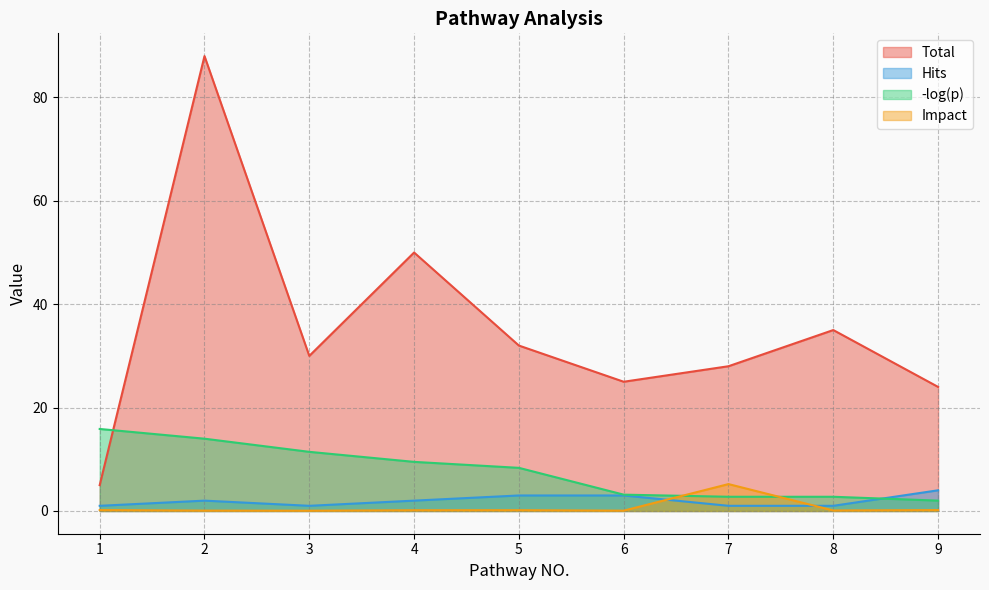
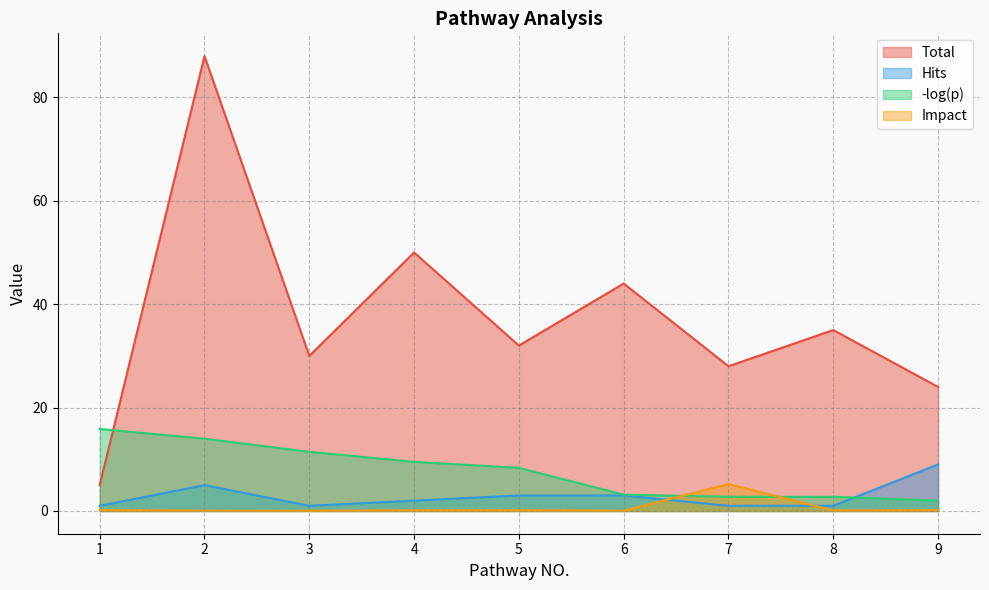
  {
    "Total": {
      "1": 5,
      "2": 88,
      "3": 30,
      "4": 50,
      "5": 32,
-     "6": 25,
+     "6": 44,
      "7": 28,
      "8": 35,
      "9": 24
    },
    "Hits": {
      "1": 1,
-     "2": 2,
+     "2": 5,
      "3": 1,
      "4": 2,
      "5": 3,
      "7": 1,
      "8": 1,
-     "9": 4
+     "9": 9
    },
    "-log(p)": {
      "1": 16,
      "2": 14,
      "3": 11,
      "4": 9,
      "5": 8,
      "7": 3,
      "8": 3,
      "9": 2
    },
    "Impact": {
      "1": 0,
      "2": 0,
      "3": 0,
      "4": 0,
      "5": 0,
      "6": 0,
      "7": 5,
      "8": 0,
      "9": 0
    }
  }
